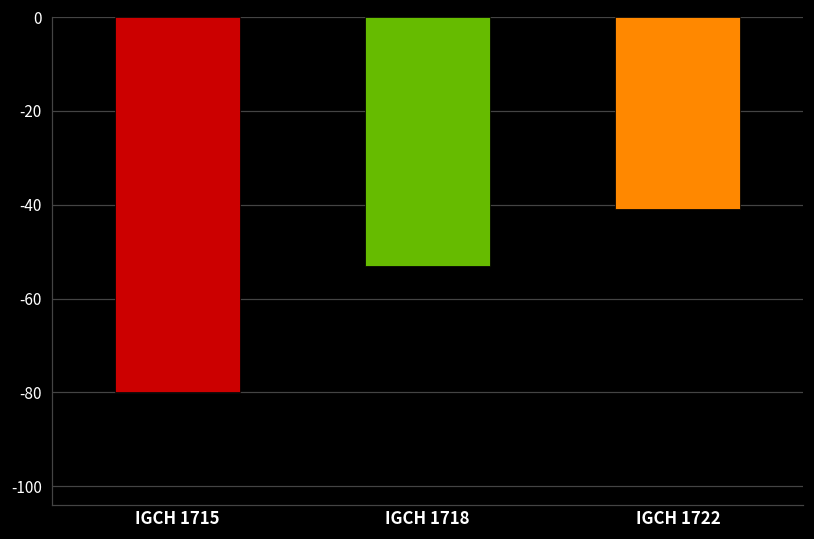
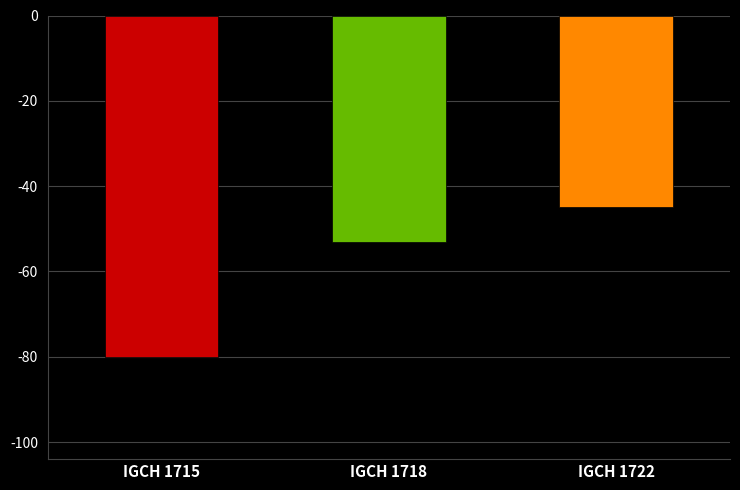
  {
    "IGCH 1715": -80,
    "IGCH 1718": -53,
-   "IGCH 1722": -41
+   "IGCH 1722": -45
  }
